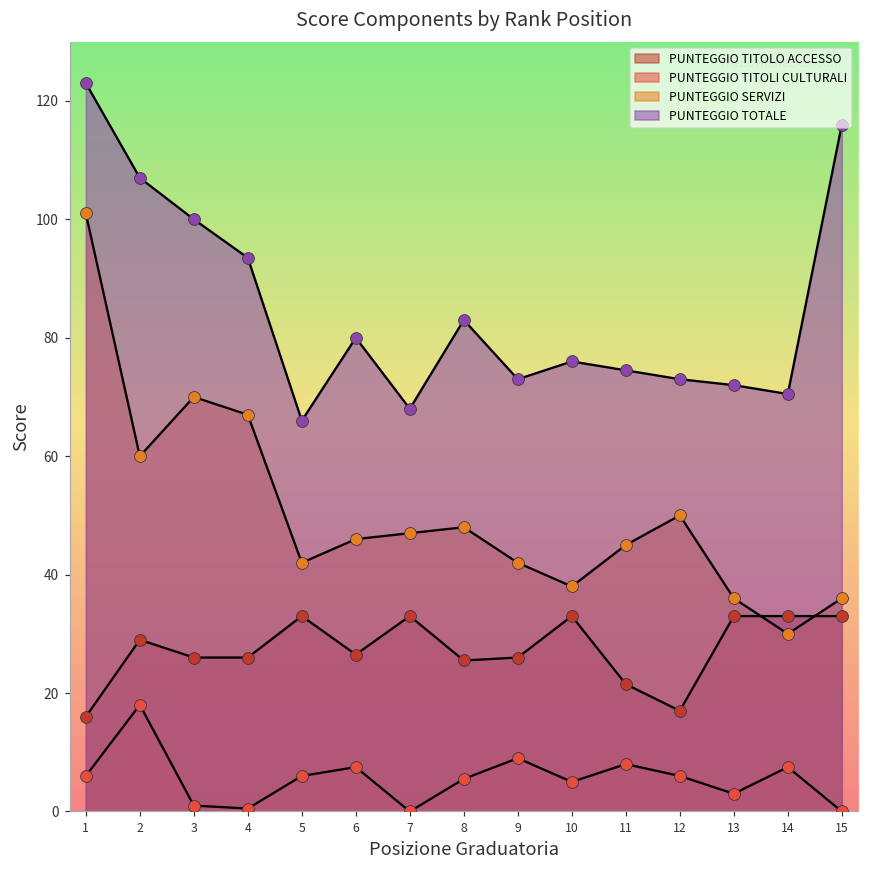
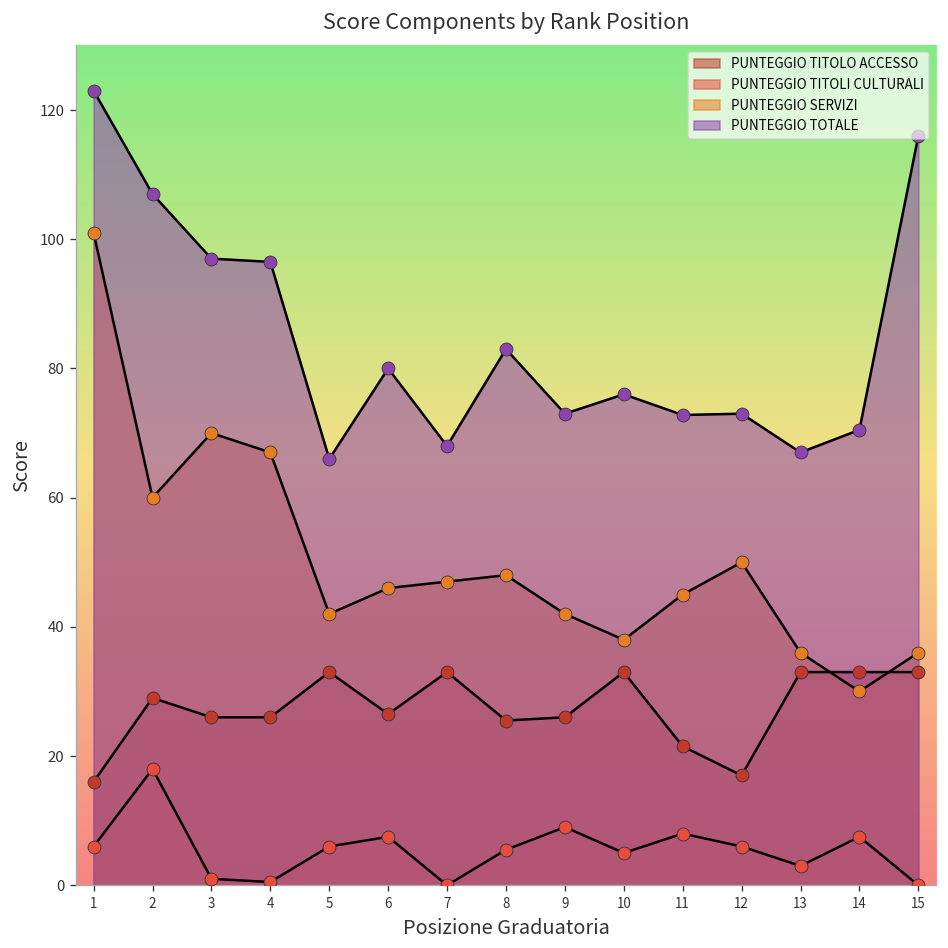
  {
    "PUNTEGGIO TOTALE": {
      "1": 123,
      "2": 107,
-     "3": 100,
-     "4": 94,
+     "3": 97,
+     "4": 97,
      "5": 66,
      "6": 80,
      "7": 68,
      "8": 83,
      "9": 73,
      "10": 76,
-     "11": 75,
+     "11": 73,
      "12": 73,
-     "13": 72,
+     "13": 67,
      "14": 71,
      "15": 116
    }
  }
